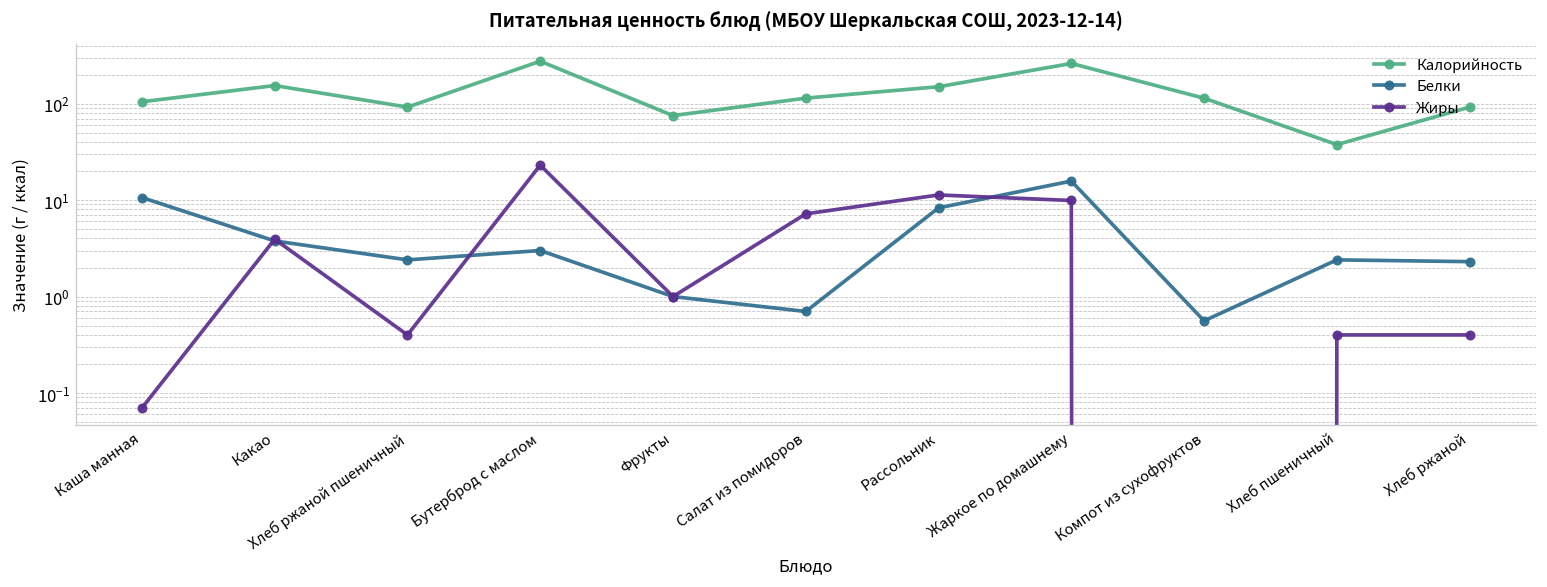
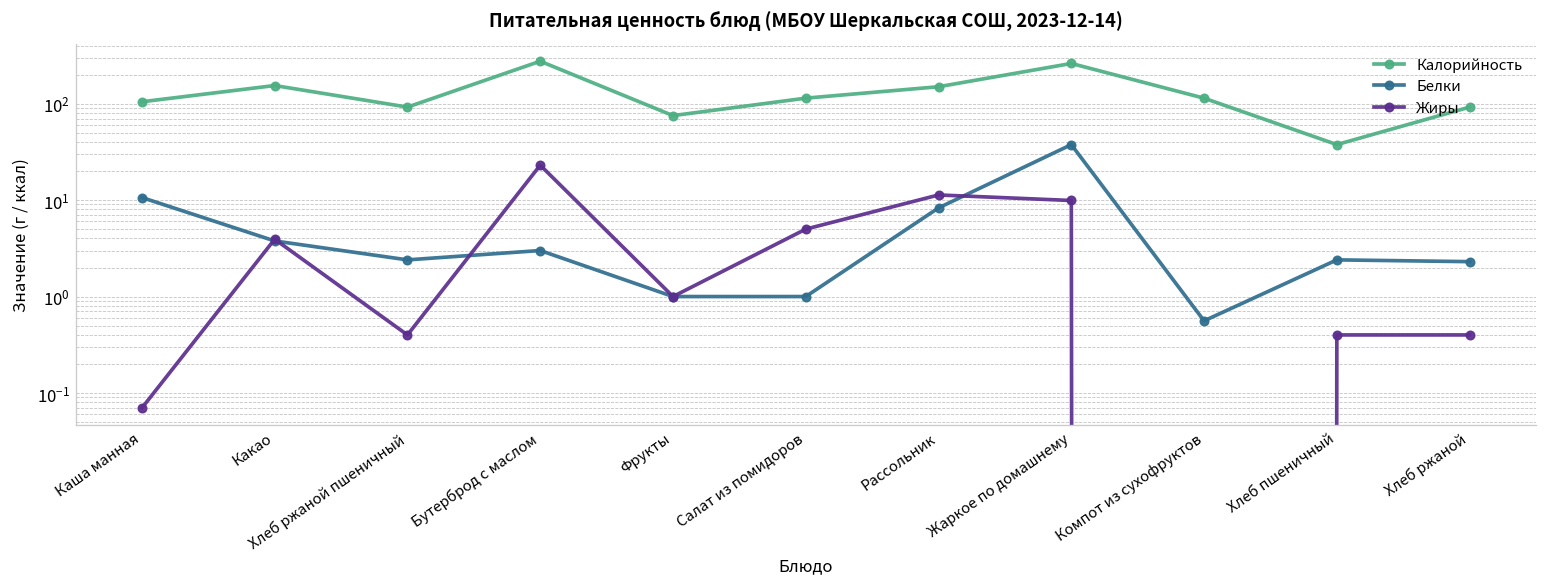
  {
    "Калорийность": {
      "Каша манная": 100,
      "Какао": 150,
      "Хлеб ржаной пшеничный": 90,
      "Бутерброд с маслом": 280,
      "Фрукты": 80,
      "Салат из помидоров": 110,
      "Рассольник": 150,
      "Жаркое по домашнему": 260,
      "Компот из сухофруктов": 110,
      "Хлеб пшеничный": 40,
      "Хлеб ржаной": 90
    },
    "Белки": {
      "Каша манная": 11,
      "Хлеб ржаной пшеничный": 2.4,
      "Бутерброд с маслом": 3.0,
-     "Салат из помидоров": 0.7,
+     "Салат из помидоров": 1.0,
      "Рассольник": 8,
-     "Жаркое по домашнему": 16,
+     "Жаркое по домашнему": 40,
      "Компот из сухофруктов": 0.6,
      "Хлеб пшеничный": 2.4,
      "Хлеб ржаной": 2.3
    },
    "Жиры": {
      "Каша манная": 0.07,
      "Хлеб ржаной пшеничный": 0.4,
      "Бутерброд с маслом": 23,
-     "Салат из помидоров": 7,
+     "Салат из помидоров": 5,
      "Рассольник": 11,
      "Жаркое по домашнему": 10,
      "Хлеб пшеничный": 0.4,
      "Хлеб ржаной": 0.4
    }
  }
